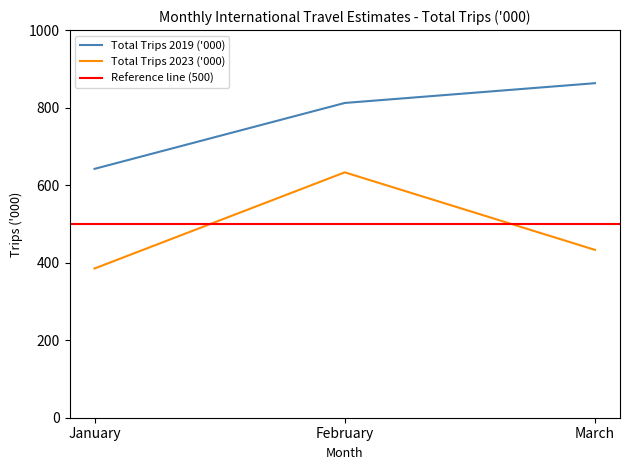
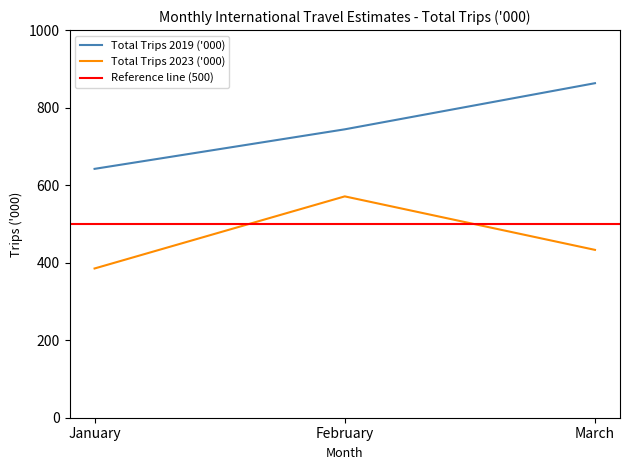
  {
    "Total Trips 2019 ('000)": {
      "January": 640,
-     "February": 810,
+     "February": 740,
      "March": 860
    },
    "Total Trips 2023 ('000)": {
      "January": 390,
-     "February": 630,
+     "February": 570,
      "March": 430
    }
  }
